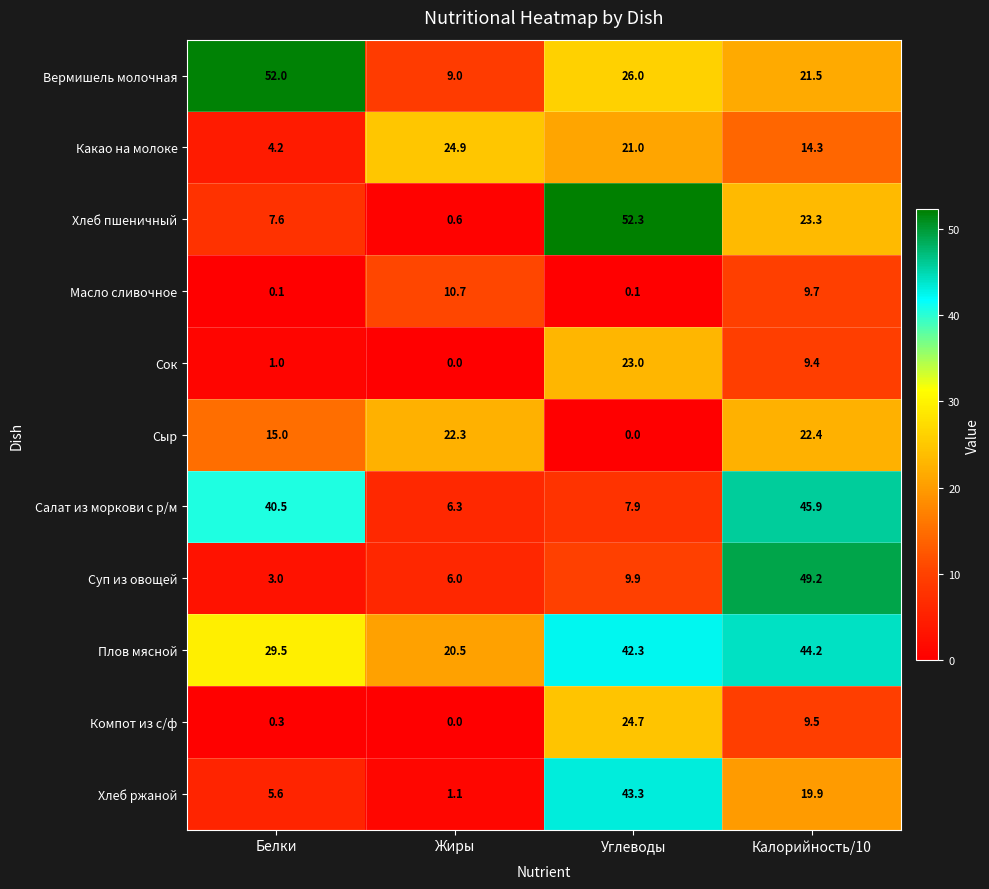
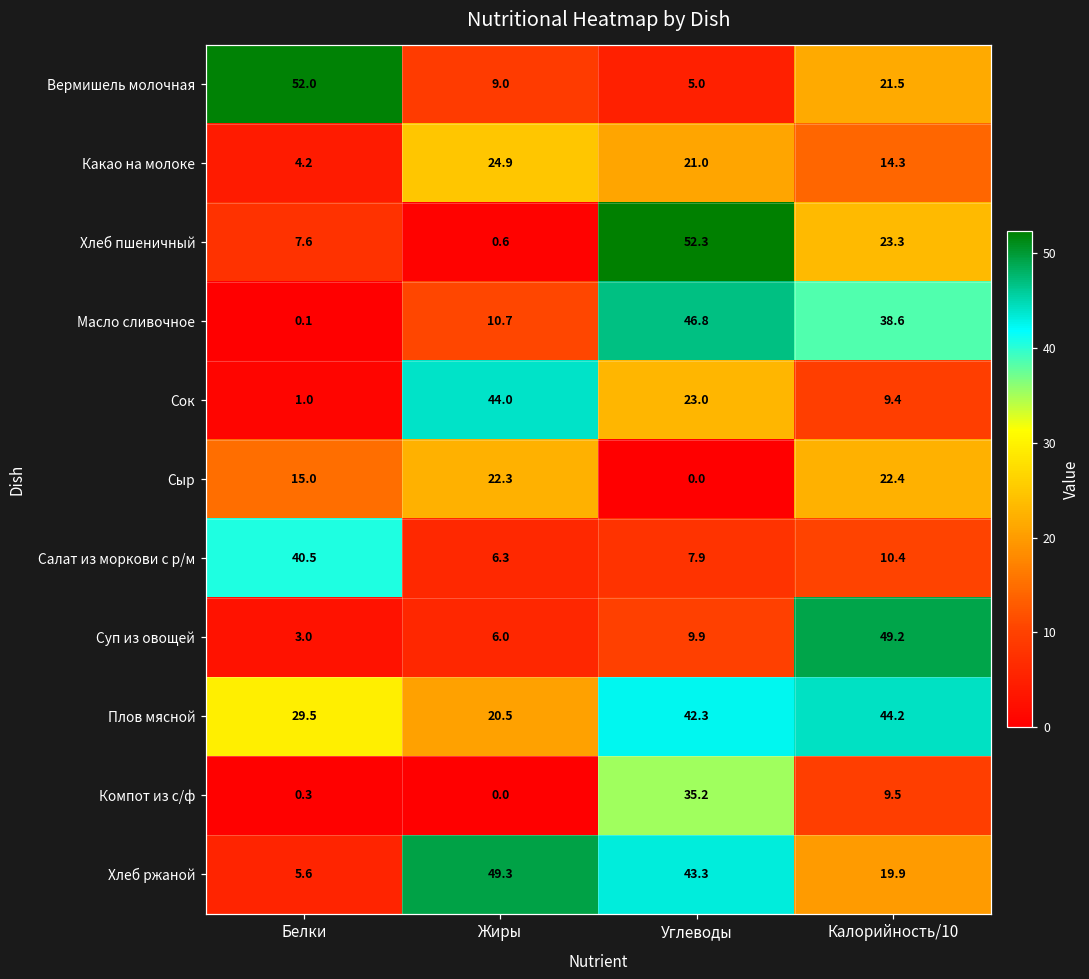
  {
    "Вермишель молочная": {
      "Белки": 52.0,
      "Жиры": 9.0,
-     "Углеводы": 26.0,
+     "Углеводы": 5.0,
      "Калорийность/10": 21.5
    },
    "Какао на молоке": {
      "Белки": 4.2,
      "Жиры": 24.9,
      "Углеводы": 21.0,
      "Калорийность/10": 14.3
    },
    "Хлеб пшеничный": {
      "Белки": 7.6,
      "Жиры": 0.6,
      "Углеводы": 52.3,
      "Калорийность/10": 23.3
    },
    "Масло сливочное": {
      "Белки": 0.1,
      "Жиры": 10.7,
-     "Углеводы": 0.1,
-     "Калорийность/10": 9.7
+     "Углеводы": 46.8,
+     "Калорийность/10": 38.6
    },
    "Сок": {
      "Белки": 1.0,
-     "Жиры": 0.0,
+     "Жиры": 44.0,
      "Углеводы": 23.0,
      "Калорийность/10": 9.4
    },
    "Сыр": {
      "Белки": 15.0,
      "Жиры": 22.3,
      "Углеводы": 0.0,
      "Калорийность/10": 22.4
    },
    "Салат из моркови с р/м": {
      "Белки": 40.5,
      "Жиры": 6.3,
      "Углеводы": 7.9,
-     "Калорийность/10": 45.9
+     "Калорийность/10": 10.4
    },
    "Суп из овощей": {
      "Белки": 3.0,
      "Жиры": 6.0,
      "Углеводы": 9.9,
      "Калорийность/10": 49.2
    },
    "Плов мясной": {
      "Белки": 29.5,
      "Жиры": 20.5,
      "Углеводы": 42.3,
      "Калорийность/10": 44.2
    },
    "Компот из с/ф": {
      "Белки": 0.3,
      "Жиры": 0.0,
-     "Углеводы": 24.7,
+     "Углеводы": 35.2,
      "Калорийность/10": 9.5
    },
    "Хлеб ржаной": {
      "Белки": 5.6,
-     "Жиры": 1.1,
+     "Жиры": 49.3,
      "Углеводы": 43.3,
      "Калорийность/10": 19.9
    }
  }
